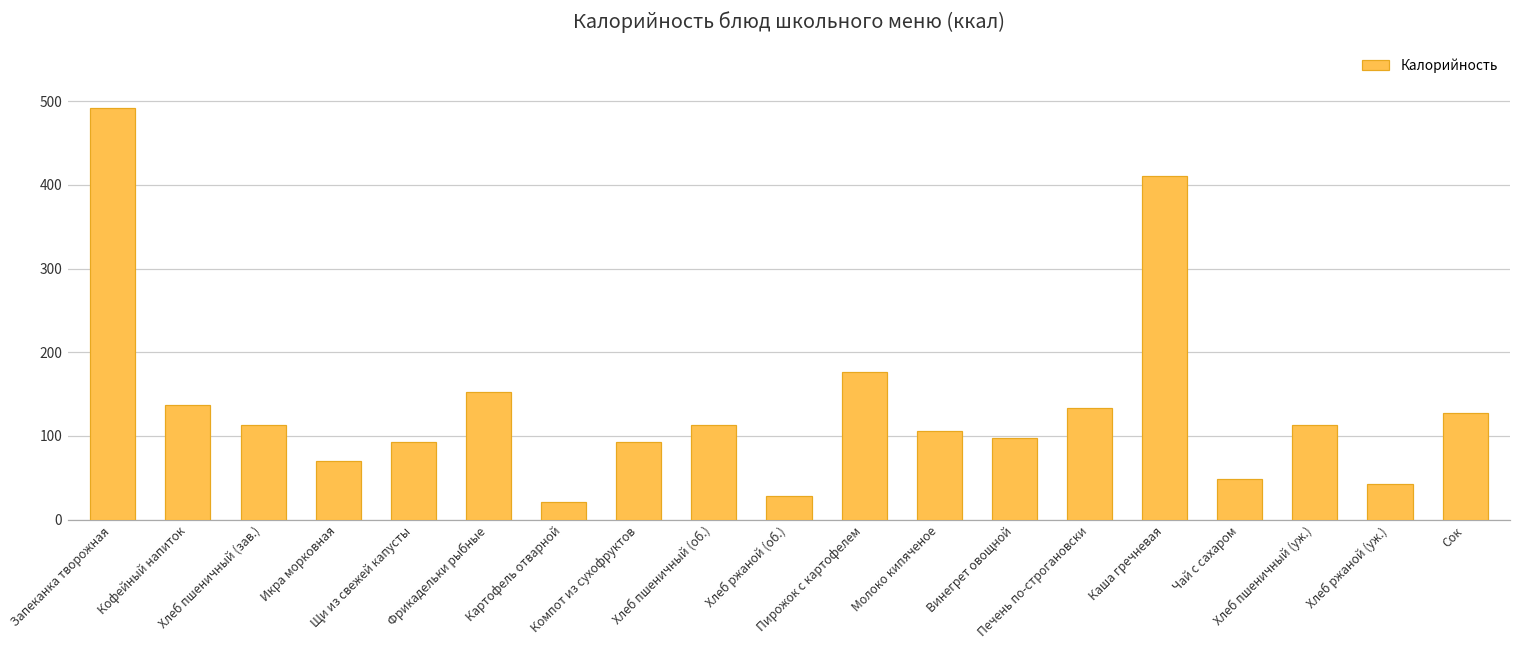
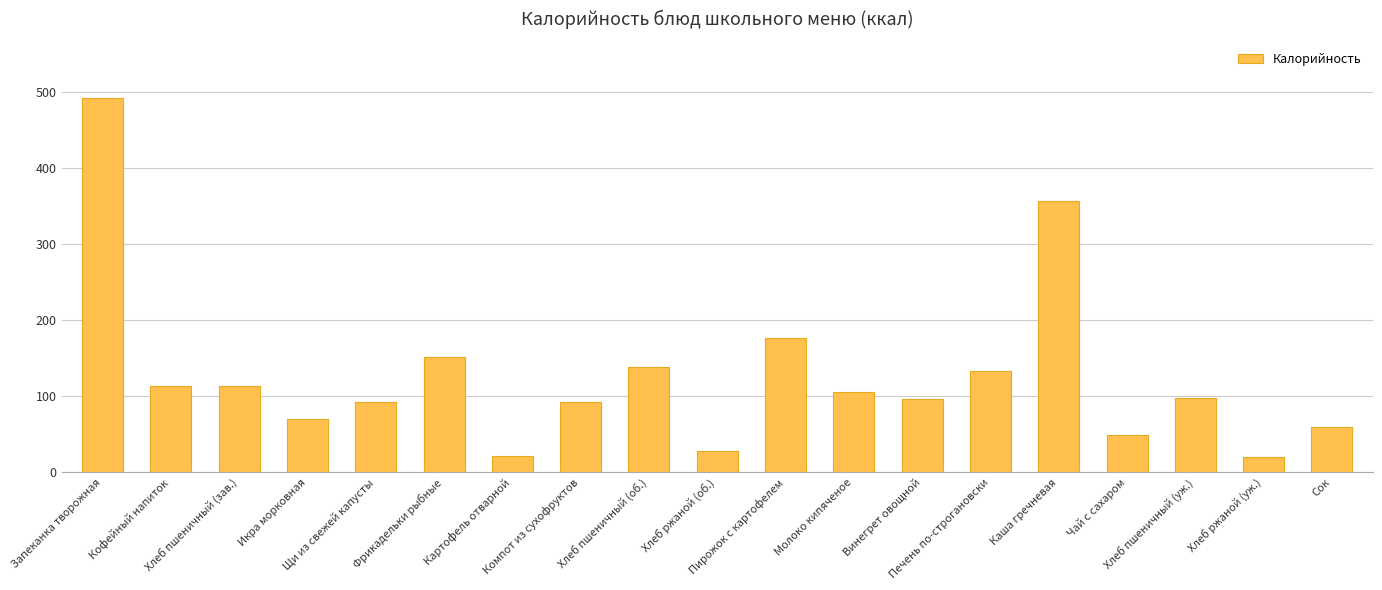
  {
    "Запеканка творожная": 490,
-   "Кофейный напиток": 140,
+   "Кофейный напиток": 110,
    "Хлеб пшеничный (зав.)": 110,
    "Икра морковная": 70,
    "Щи из свежей капусты": 90,
    "Фрикадельки рыбные": 150,
    "Картофель отварной": 20,
    "Компот из сухофруктов": 90,
-   "Хлеб пшеничный (об.)": 110,
+   "Хлеб пшеничный (об.)": 140,
    "Хлеб ржаной (об.)": 30,
    "Пирожок с картофелем": 180,
    "Молоко кипяченое": 110,
    "Винегрет овощной": 100,
    "Печень по-строгановски": 130,
-   "Каша гречневая": 410,
+   "Каша гречневая": 360,
    "Чай с сахаром": 50,
-   "Хлеб пшеничный (уж.)": 110,
-   "Хлеб ржаной (уж.)": 40,
-   "Сок": 130
+   "Хлеб пшеничный (уж.)": 100,
+   "Хлеб ржаной (уж.)": 20,
+   "Сок": 60
  }
